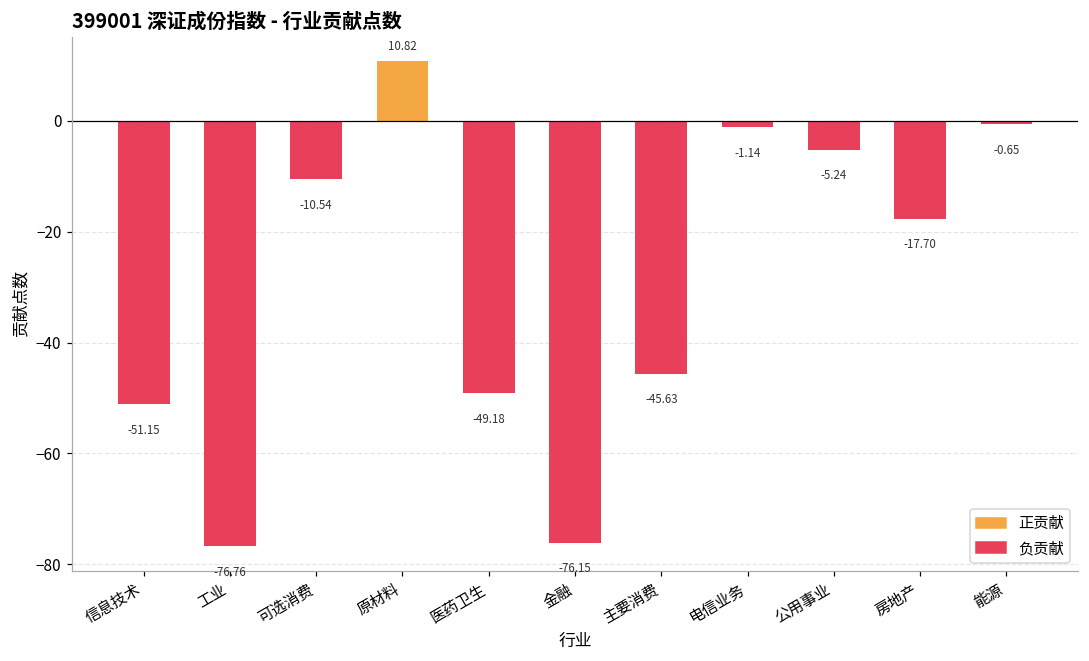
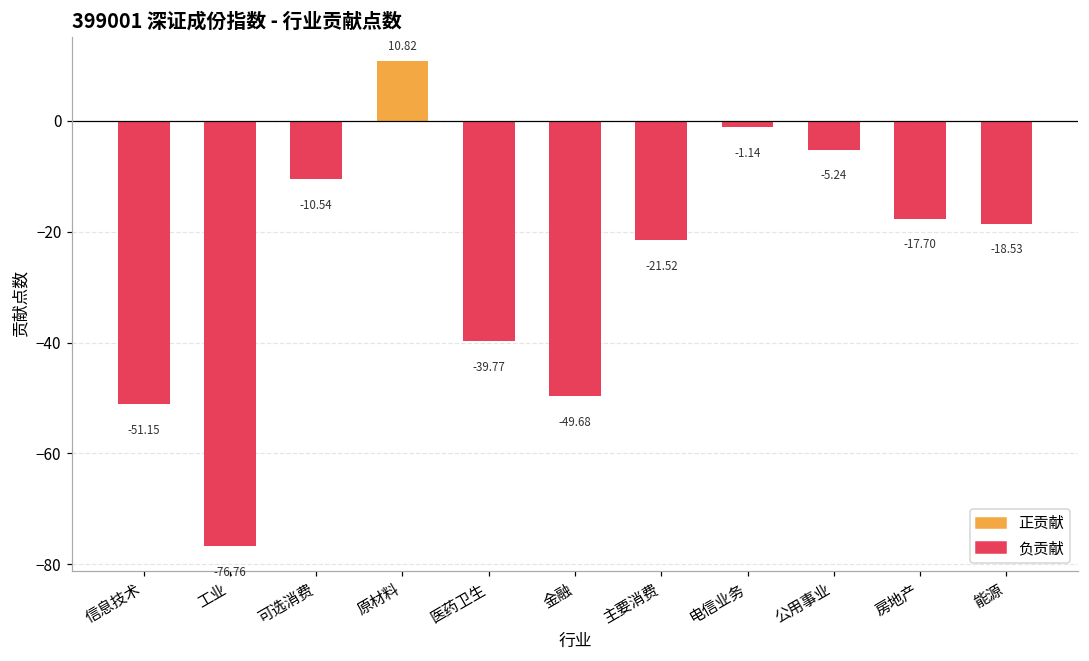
  {
    "正贡献": {
      "原材料": 10.82
    },
    "负贡献": {
      "信息技术": -51.15,
      "工业": -76.76,
      "可选消费": -10.54,
-     "医药卫生": -49.18,
-     "金融": -76.15,
-     "主要消费": -45.63,
+     "医药卫生": -39.77,
+     "金融": -49.68,
+     "主要消费": -21.52,
      "电信业务": -1.14,
      "公用事业": -5.24,
      "房地产": -17.70,
-     "能源": -0.65
+     "能源": -18.53
    }
  }
